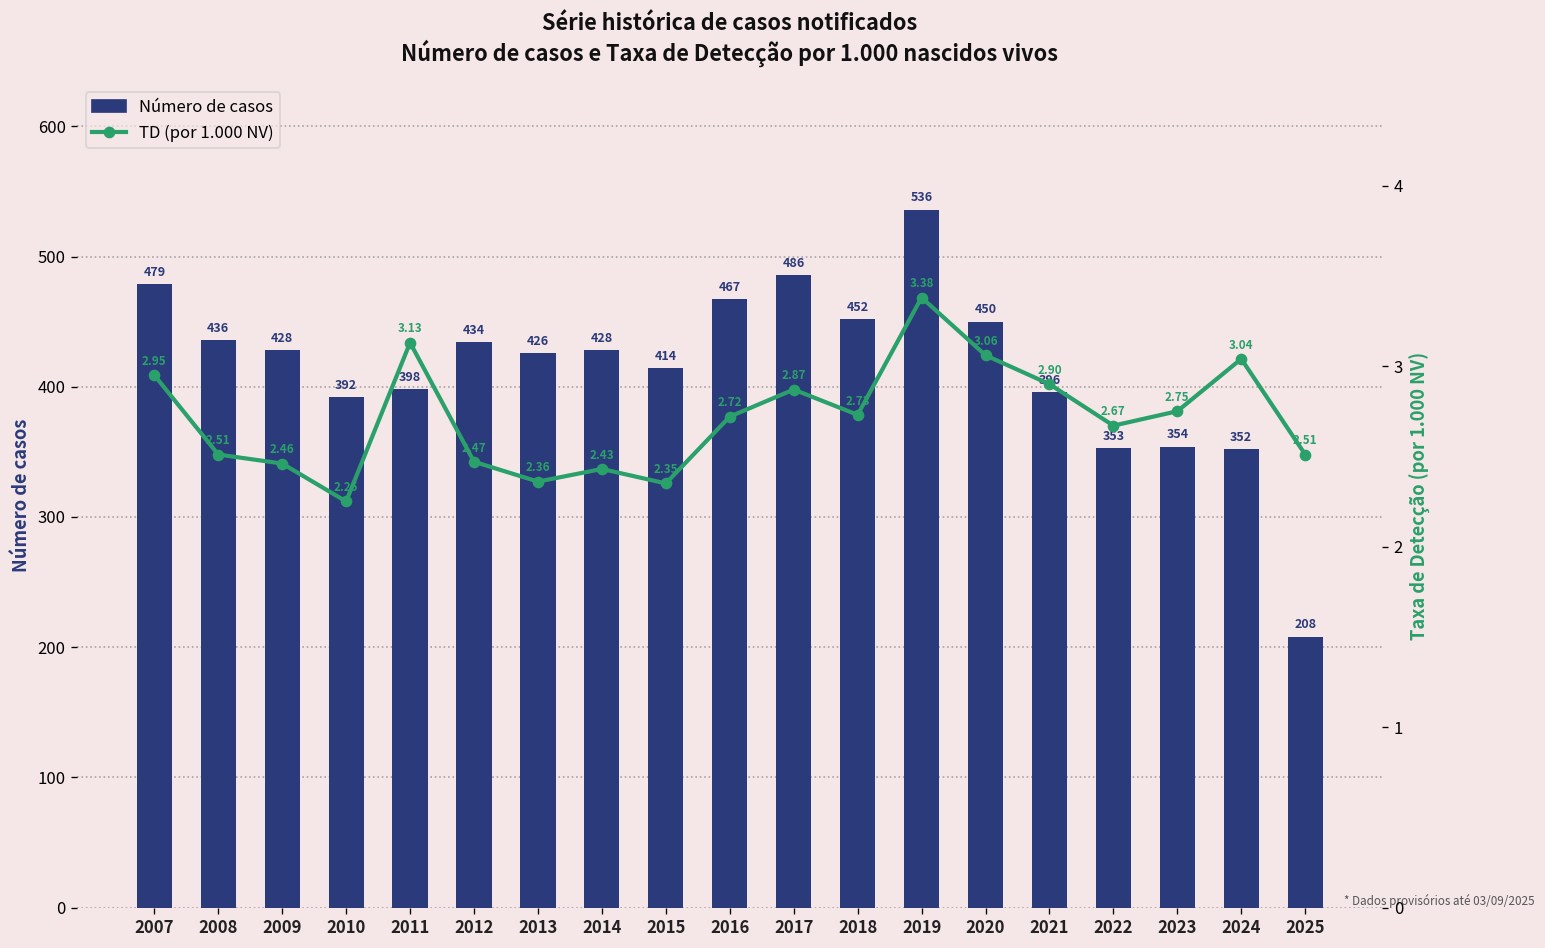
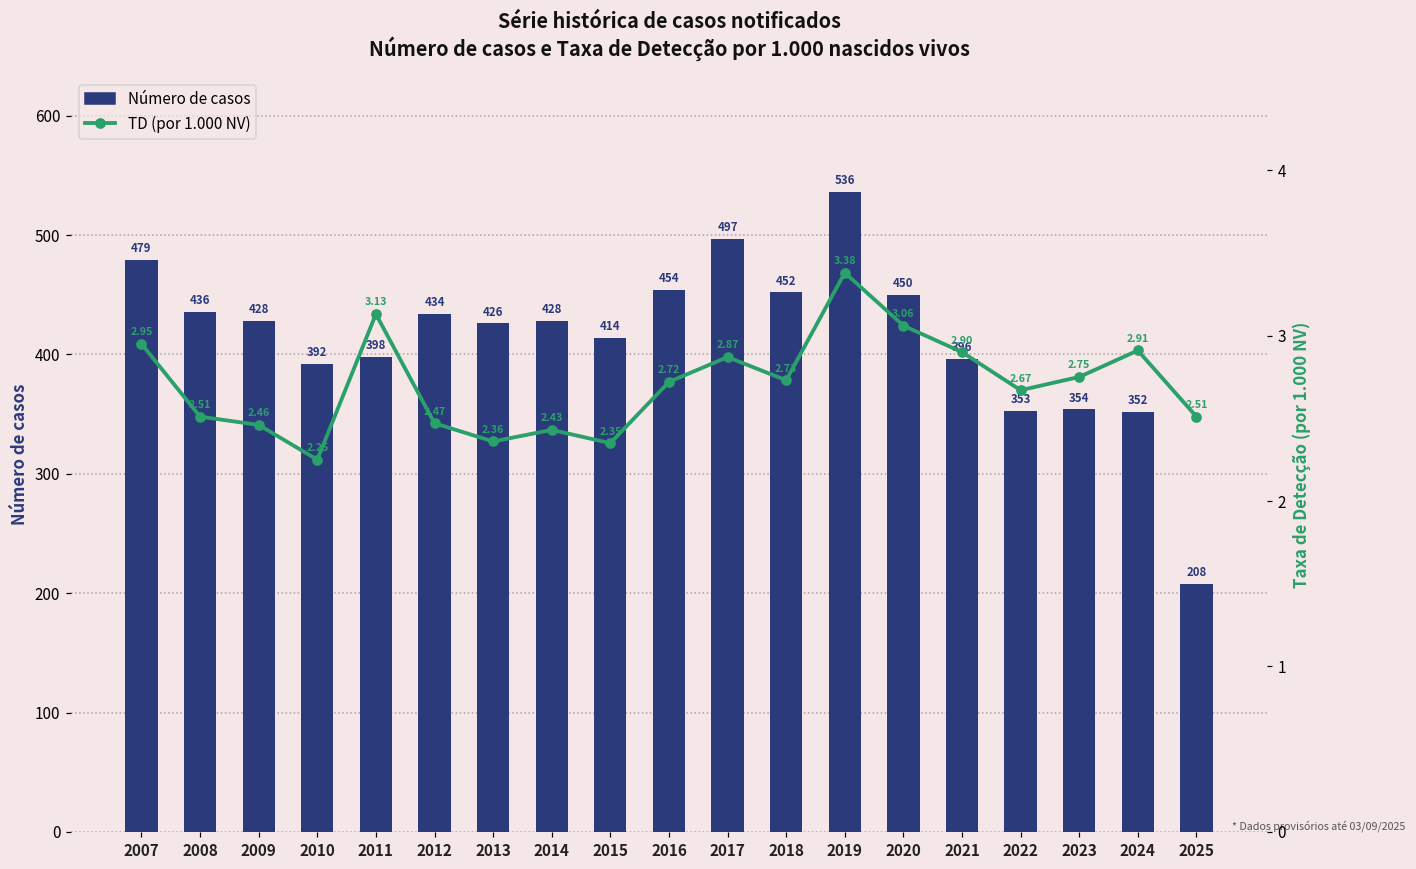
  {
    "Número de casos": {
      "2007": 479,
      "2008": 436,
      "2009": 428,
      "2010": 392,
      "2011": 398,
      "2012": 434,
      "2013": 426,
      "2014": 428,
      "2015": 414,
-     "2016": 467,
-     "2017": 486,
+     "2016": 454,
+     "2017": 497,
      "2018": 452,
      "2019": 536,
      "2020": 450,
      "2022": 353,
      "2023": 354,
      "2024": 352,
      "2025": 208
    },
    "TD (por 1.000 NV)": {
      "2007": 2.95,
      "2008": 2.51,
      "2009": 2.46,
      "2010": 2.25,
      "2011": 3.13,
      "2012": 2.47,
      "2013": 2.36,
      "2014": 2.43,
      "2015": 2.35,
      "2016": 2.72,
      "2017": 2.87,
      "2018": 2.73,
      "2019": 3.38,
      "2020": 3.06,
      "2022": 2.67,
      "2023": 2.75,
-     "2024": 3.04,
+     "2024": 2.91,
      "2025": 2.51
    }
  }
